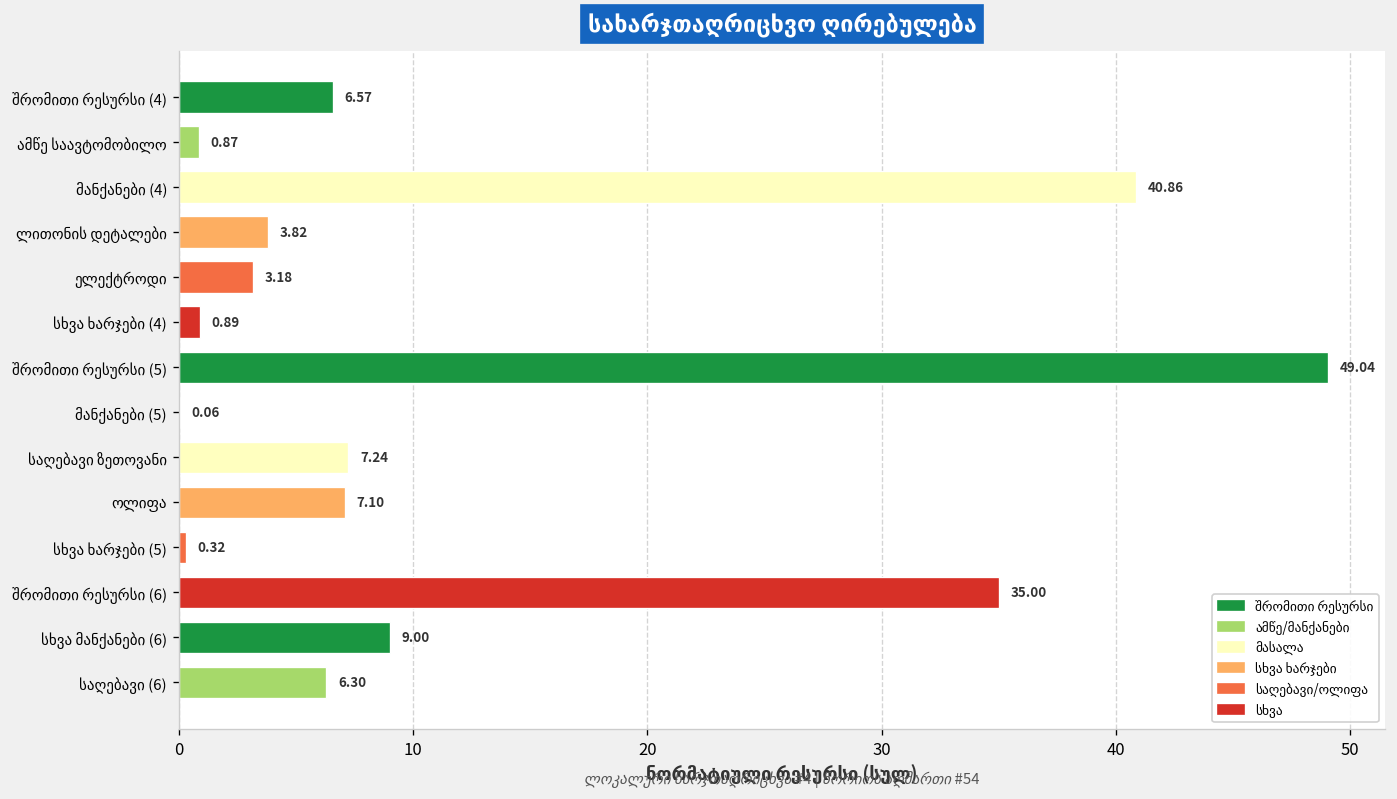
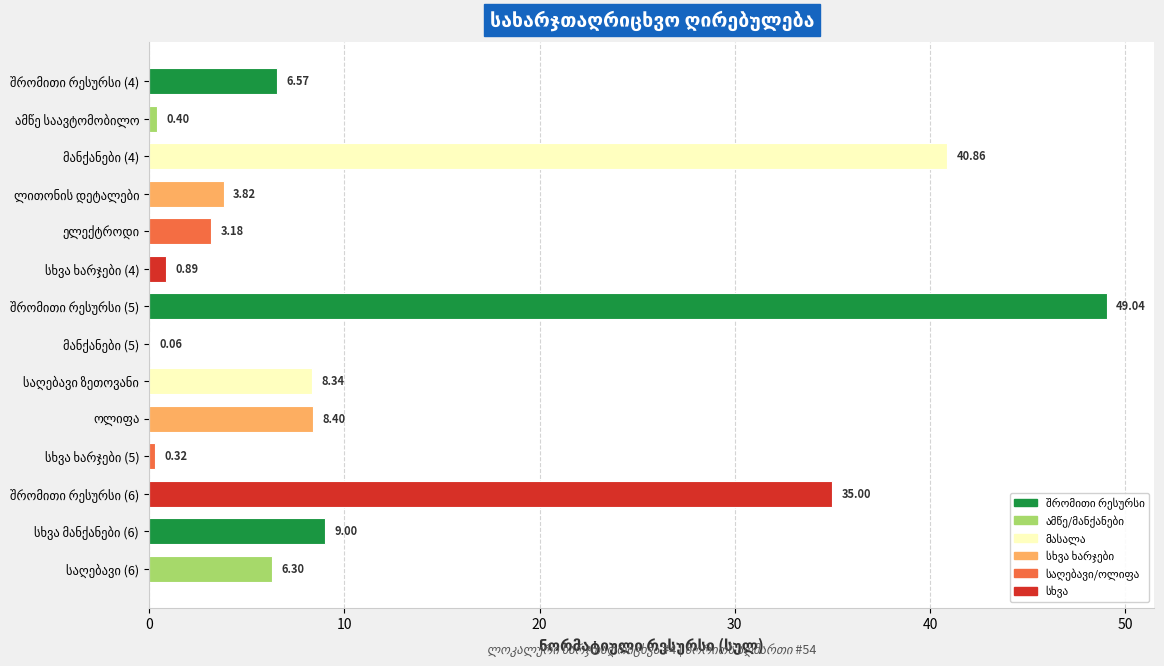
  {
    "შრომითი რესურსი (4)": 6.57,
-   "ამწე საავტომობილო": 0.87,
+   "ამწე საავტომობილო": 0.40,
    "მანქანები (4)": 40.86,
    "ლითონის დეტალები": 3.82,
    "ელექტროდი": 3.18,
    "სხვა ხარჯები (4)": 0.89,
    "შრომითი რესურსი (5)": 49.04,
    "მანქანები (5)": 0.06,
-   "საღებავი ზეთოვანი": 7.24,
-   "ოლიფა": 7.10,
+   "საღებავი ზეთოვანი": 8.34,
+   "ოლიფა": 8.40,
    "სხვა ხარჯები (5)": 0.32,
    "შრომითი რესურსი (6)": 35.00,
    "სხვა მანქანები (6)": 9.00,
    "საღებავი (6)": 6.30
  }
